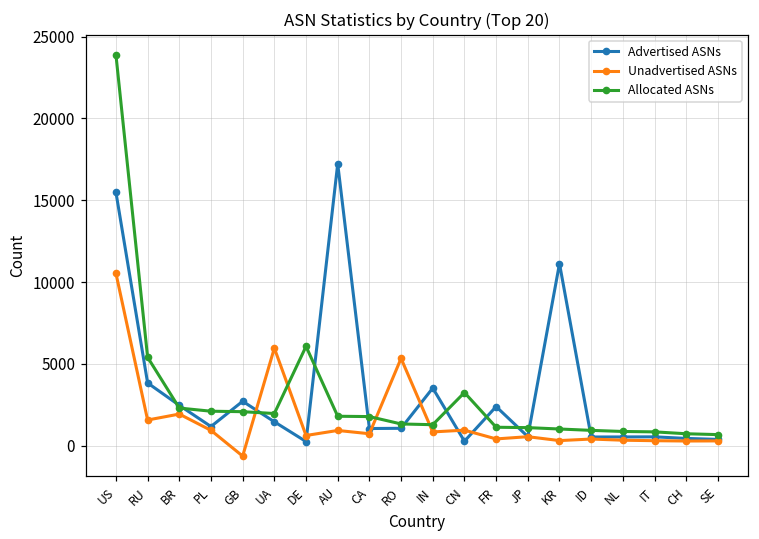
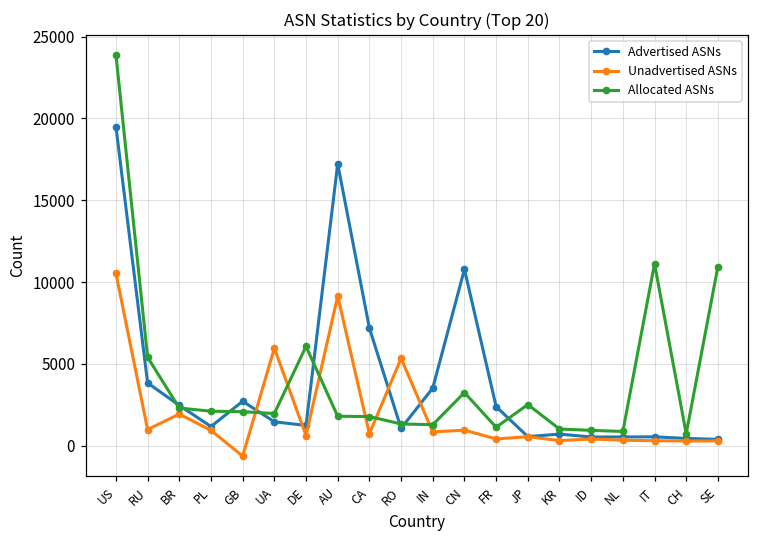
  {
    "Advertised ASNs": {
-     "US": 15500,
+     "US": 19500,
      "RU": 3800,
      "PL": 1200,
      "GB": 2700,
      "UA": 1500,
-     "DE": 300,
+     "DE": 1200,
      "AU": 17200,
-     "CA": 1000,
+     "CA": 7200,
      "RO": 1100,
      "IN": 3500,
-     "CN": 300,
+     "CN": 10800,
      "FR": 2400,
-     "KR": 11100,
+     "KR": 700,
      "NL": 500,
      "IT": 500
    },
    "Unadvertised ASNs": {
      "US": 10500,
-     "RU": 1600,
+     "RU": 1000,
      "BR": 1900,
      "PL": 900,
      "GB": -600,
      "UA": 6000,
      "DE": 600,
-     "AU": 900,
+     "AU": 9100,
      "CA": 700,
      "RO": 5300,
      "IN": 800,
      "CN": 900,
      "FR": 400,
      "KR": 300,
      "NL": 300,
      "IT": 300
    },
    "Allocated ASNs": {
      "US": 23900,
      "RU": 5400,
      "PL": 2100,
      "GB": 2100,
      "UA": 2000,
      "DE": 6100,
      "AU": 1800,
      "CA": 1800,
      "RO": 1300,
      "IN": 1300,
      "CN": 3200,
      "FR": 1100,
-     "JP": 1100,
+     "JP": 2500,
      "KR": 1000,
      "ID": 900,
      "NL": 900,
-     "IT": 800,
+     "IT": 11100,
      "CH": 700,
-     "SE": 700
+     "SE": 10900
    }
  }
